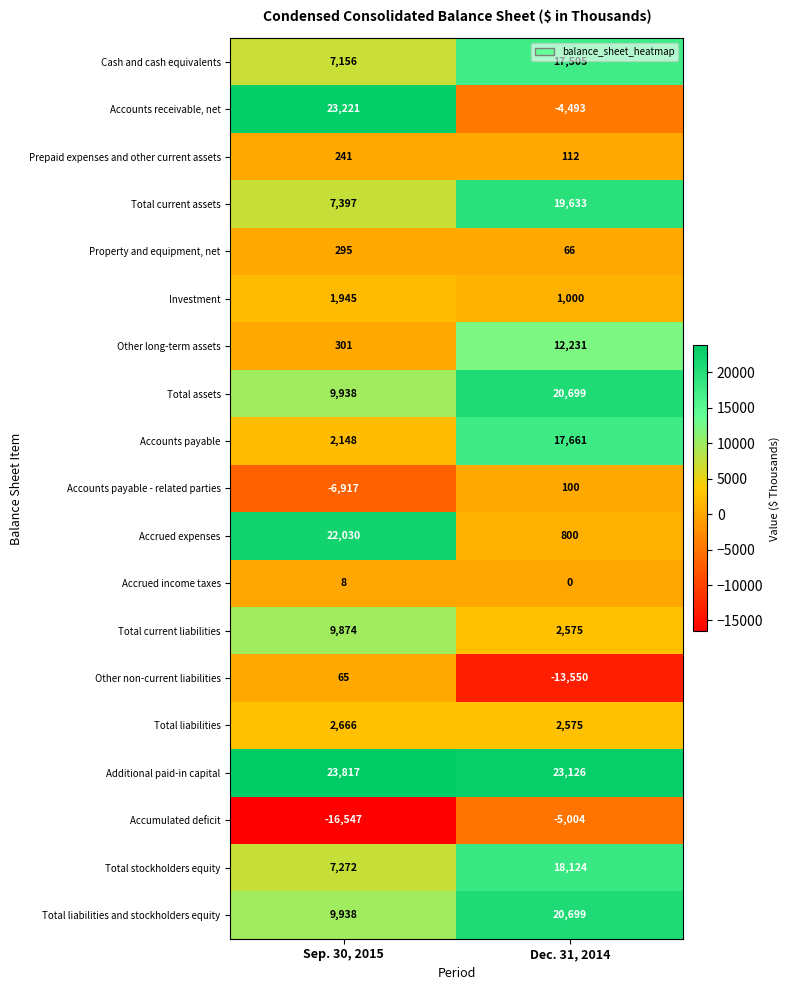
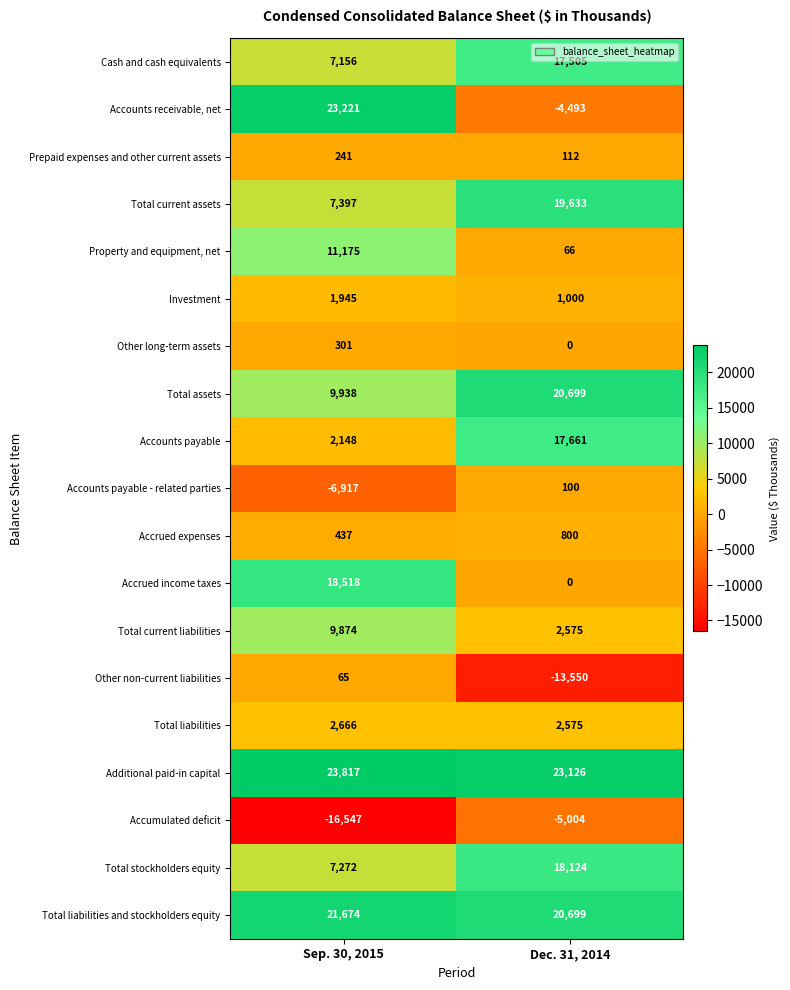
  {
    "Cash and cash equivalents": {
      "Sep. 30, 2015": "7,156"
    },
    "Accounts receivable, net": {
      "Sep. 30, 2015": "23,221",
      "Dec. 31, 2014": "-4,493"
    },
    "Prepaid expenses and other current assets": {
      "Sep. 30, 2015": "241",
      "Dec. 31, 2014": "112"
    },
    "Total current assets": {
      "Sep. 30, 2015": "7,397",
      "Dec. 31, 2014": "19,633"
    },
    "Property and equipment, net": {
-     "Sep. 30, 2015": "295",
+     "Sep. 30, 2015": "11,175",
      "Dec. 31, 2014": "66"
    },
    "Investment": {
      "Sep. 30, 2015": "1,945",
      "Dec. 31, 2014": "1,000"
    },
    "Other long-term assets": {
      "Sep. 30, 2015": "301",
-     "Dec. 31, 2014": "12,231"
+     "Dec. 31, 2014": "0"
    },
    "Total assets": {
      "Sep. 30, 2015": "9,938",
      "Dec. 31, 2014": "20,699"
    },
    "Accounts payable": {
      "Sep. 30, 2015": "2,148",
      "Dec. 31, 2014": "17,661"
    },
    "Accounts payable - related parties": {
      "Sep. 30, 2015": "-6,917",
      "Dec. 31, 2014": "100"
    },
    "Accrued expenses": {
-     "Sep. 30, 2015": "22,030",
+     "Sep. 30, 2015": "437",
      "Dec. 31, 2014": "800"
    },
    "Accrued income taxes": {
-     "Sep. 30, 2015": "8",
+     "Sep. 30, 2015": "18,518",
      "Dec. 31, 2014": "0"
    },
    "Total current liabilities": {
      "Sep. 30, 2015": "9,874",
      "Dec. 31, 2014": "2,575"
    },
    "Other non-current liabilities": {
      "Sep. 30, 2015": "65",
      "Dec. 31, 2014": "-13,550"
    },
    "Total liabilities": {
      "Sep. 30, 2015": "2,666",
      "Dec. 31, 2014": "2,575"
    },
    "Additional paid-in capital": {
      "Sep. 30, 2015": "23,817",
      "Dec. 31, 2014": "23,126"
    },
    "Accumulated deficit": {
      "Sep. 30, 2015": "-16,547",
      "Dec. 31, 2014": "-5,004"
    },
    "Total stockholders equity": {
      "Sep. 30, 2015": "7,272",
      "Dec. 31, 2014": "18,124"
    },
    "Total liabilities and stockholders equity": {
-     "Sep. 30, 2015": "9,938",
+     "Sep. 30, 2015": "21,674",
      "Dec. 31, 2014": "20,699"
    }
  }
